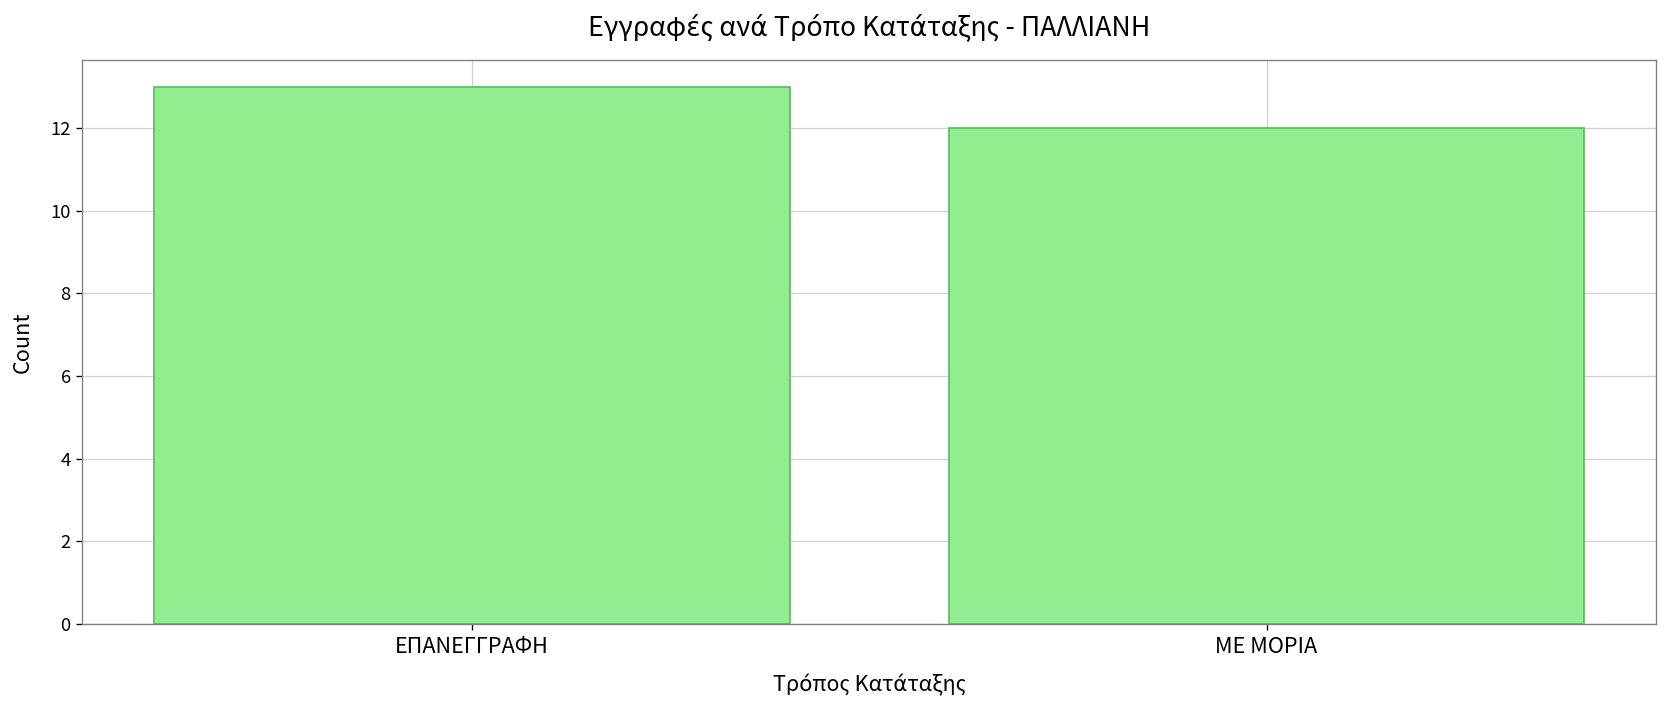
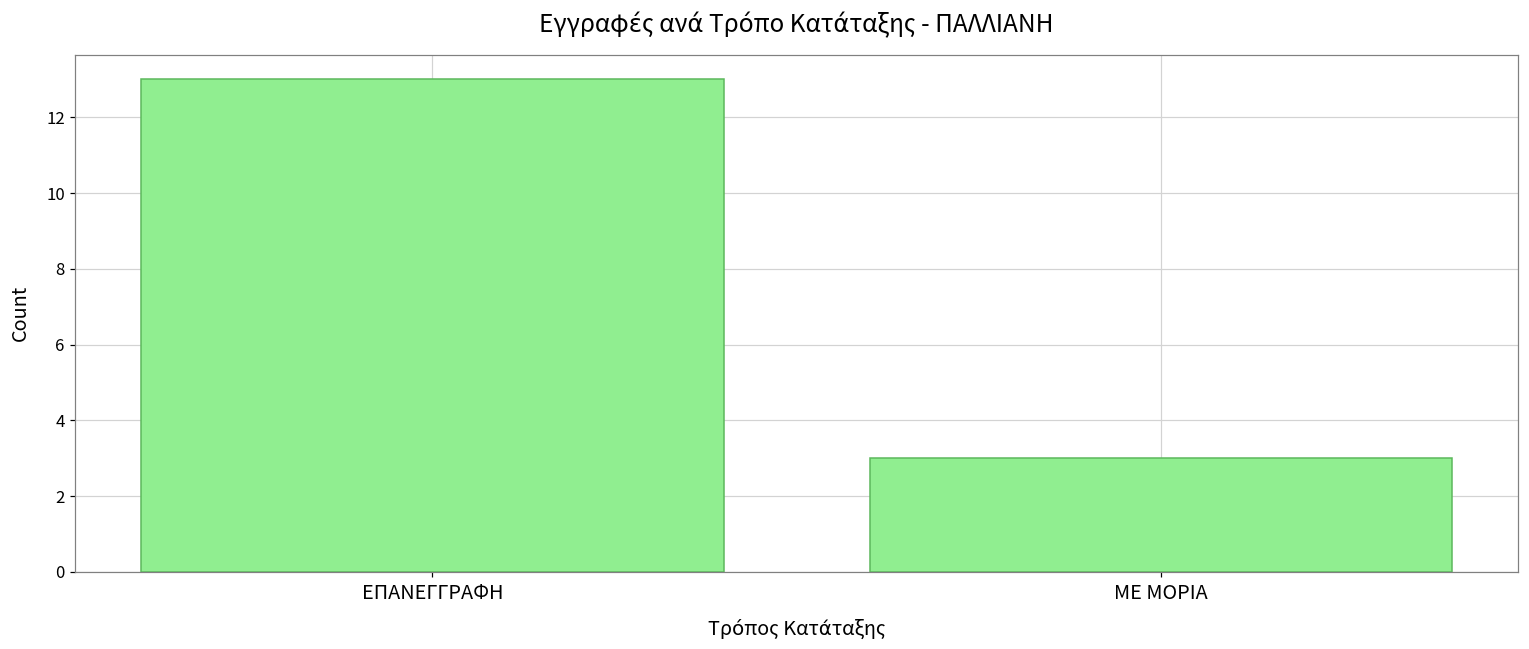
  {
    "ΕΠΑΝΕΓΓΡΑΦΗ": 13,
-   "ΜΕ ΜΟΡΙΑ": 12
+   "ΜΕ ΜΟΡΙΑ": 3
  }
